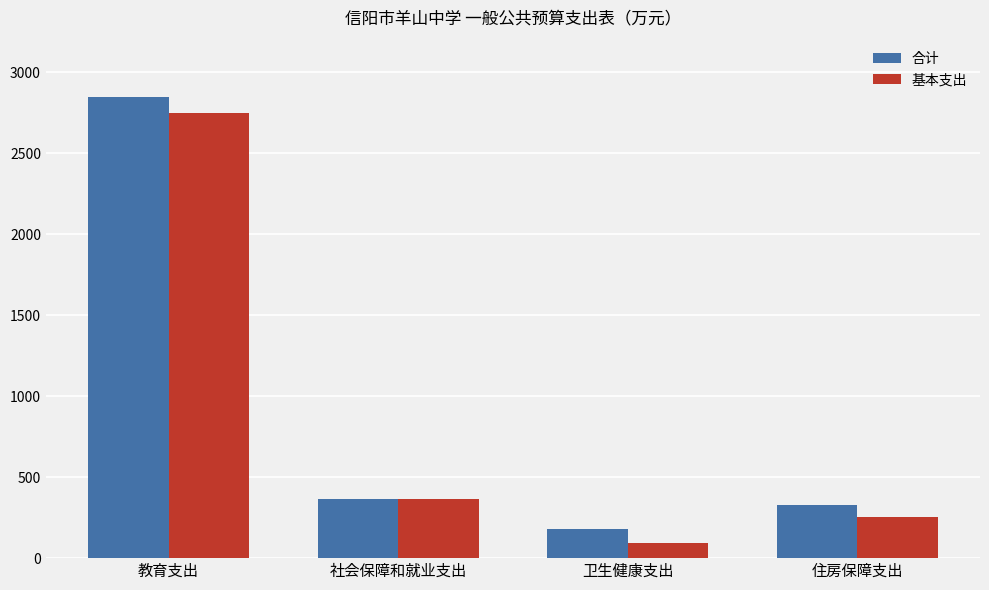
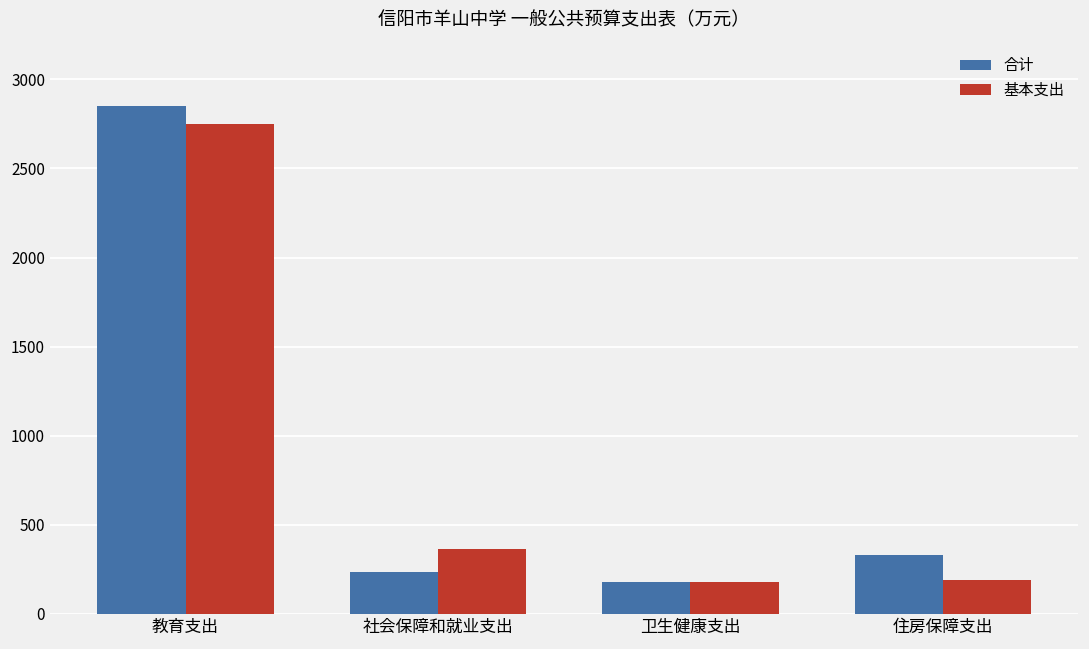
  {
    "合计": {
      "教育支出": 2850,
-     "社会保障和就业支出": 360,
+     "社会保障和就业支出": 230,
      "卫生健康支出": 180,
      "住房保障支出": 330
    },
    "基本支出": {
      "教育支出": 2750,
      "社会保障和就业支出": 360,
-     "卫生健康支出": 90,
-     "住房保障支出": 260
+     "卫生健康支出": 180,
+     "住房保障支出": 190
    }
  }
